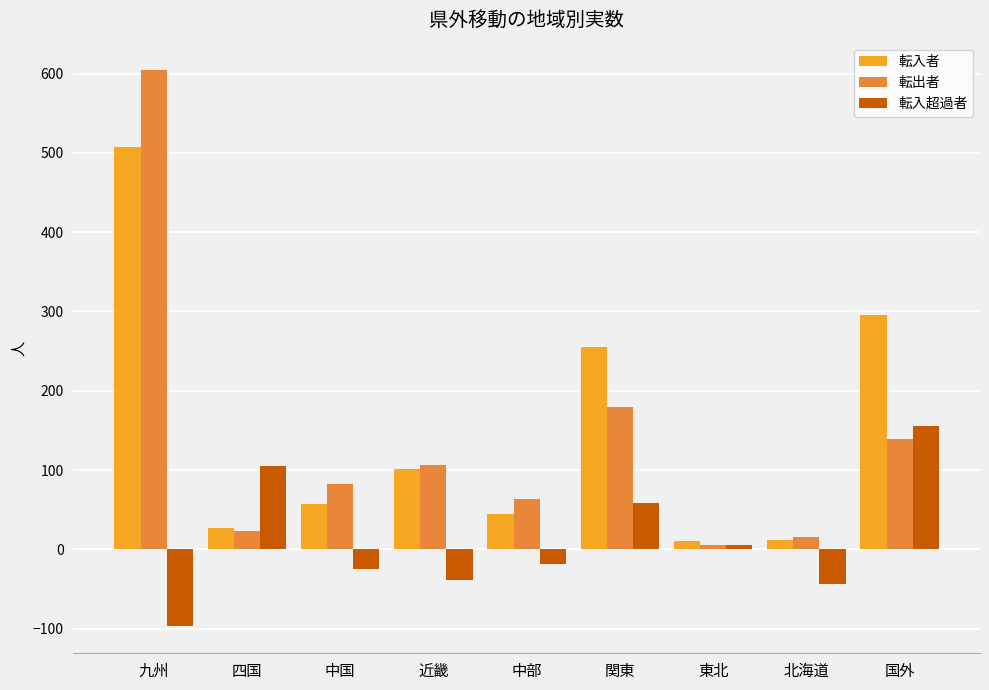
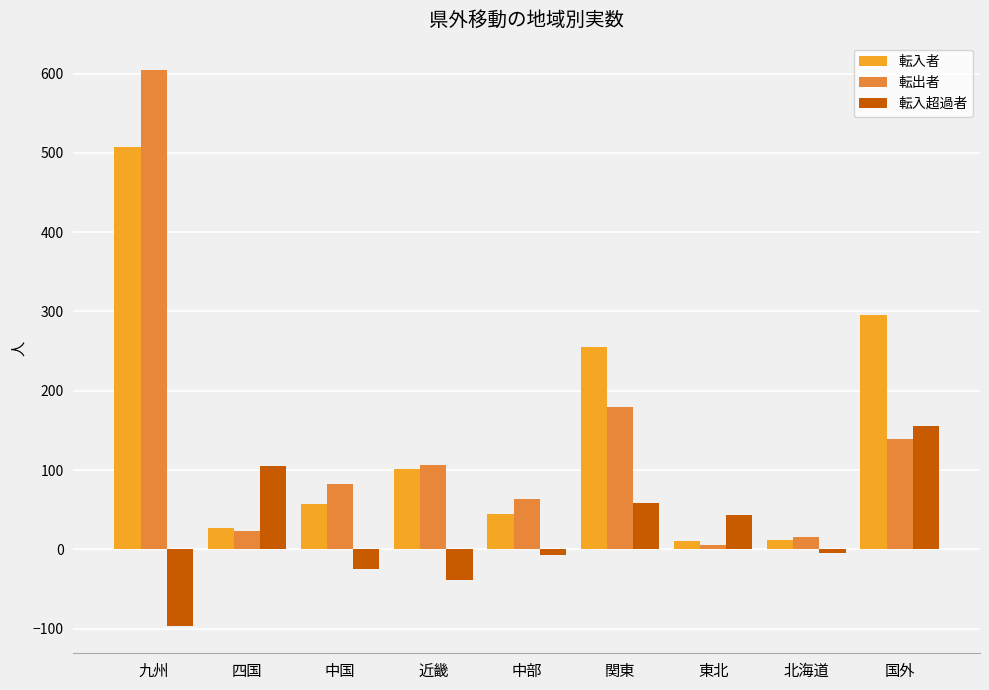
  {
    "転入超過者": {
      "九州": -100,
      "四国": 110,
      "中国": -30,
      "近畿": -40,
-     "中部": -20,
+     "中部": -10,
      "関東": 60,
-     "東北": 10,
-     "北海道": -40,
+     "東北": 40,
+     "北海道": 0,
      "国外": 160
    }
  }
